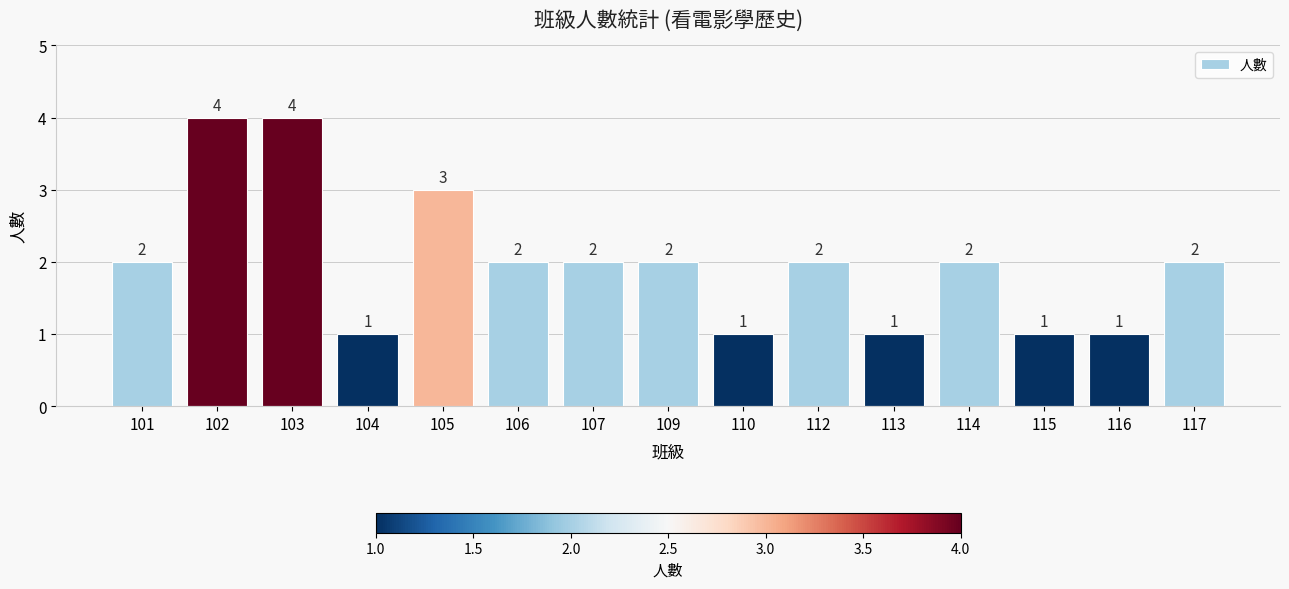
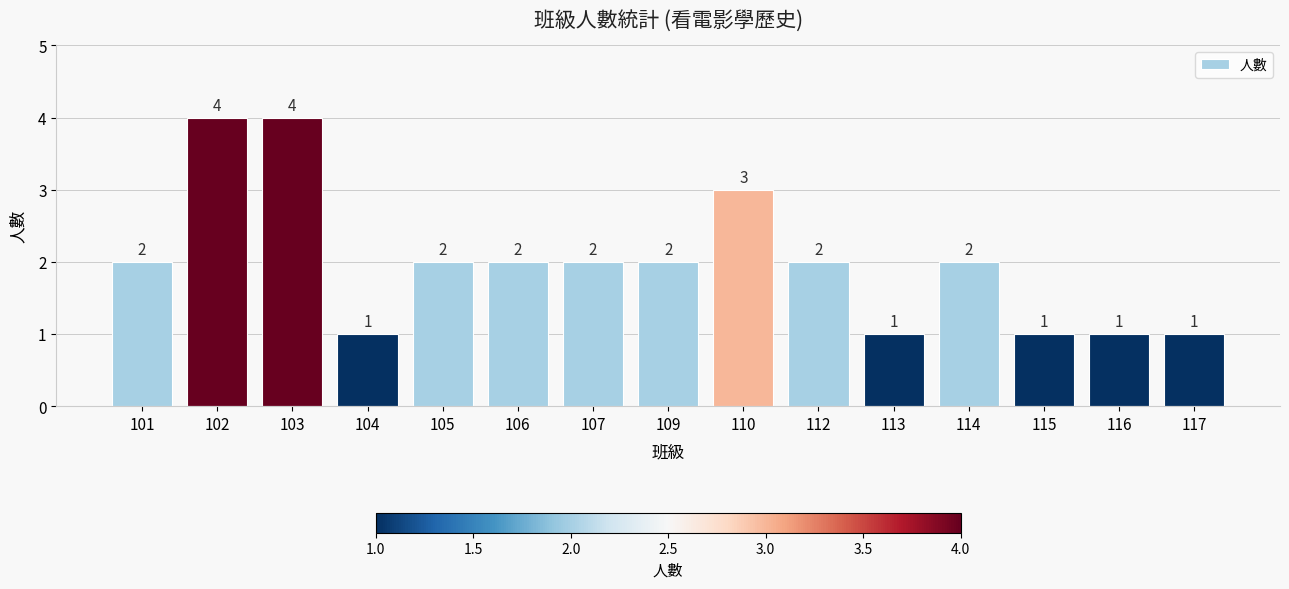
  {
    "101": 2,
    "102": 4,
    "103": 4,
    "104": 1,
-   "105": 3,
+   "105": 2,
    "106": 2,
    "107": 2,
    "109": 2,
-   "110": 1,
+   "110": 3,
    "112": 2,
    "113": 1,
    "114": 2,
    "115": 1,
    "116": 1,
-   "117": 2
+   "117": 1
  }
